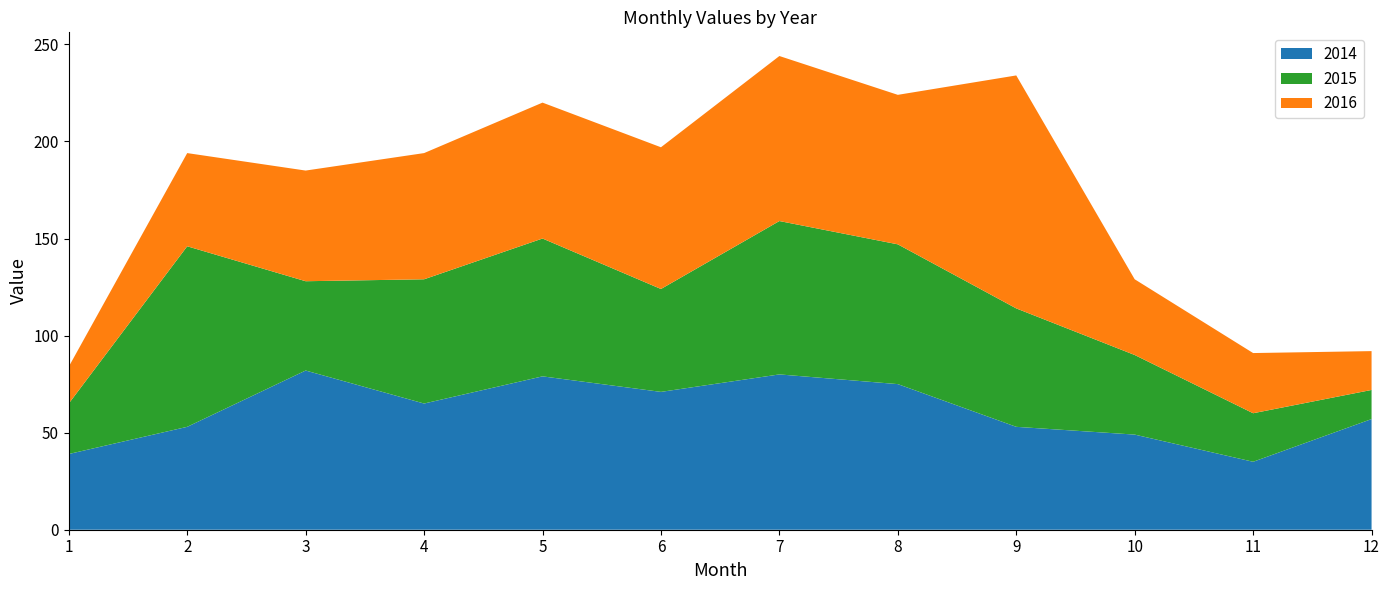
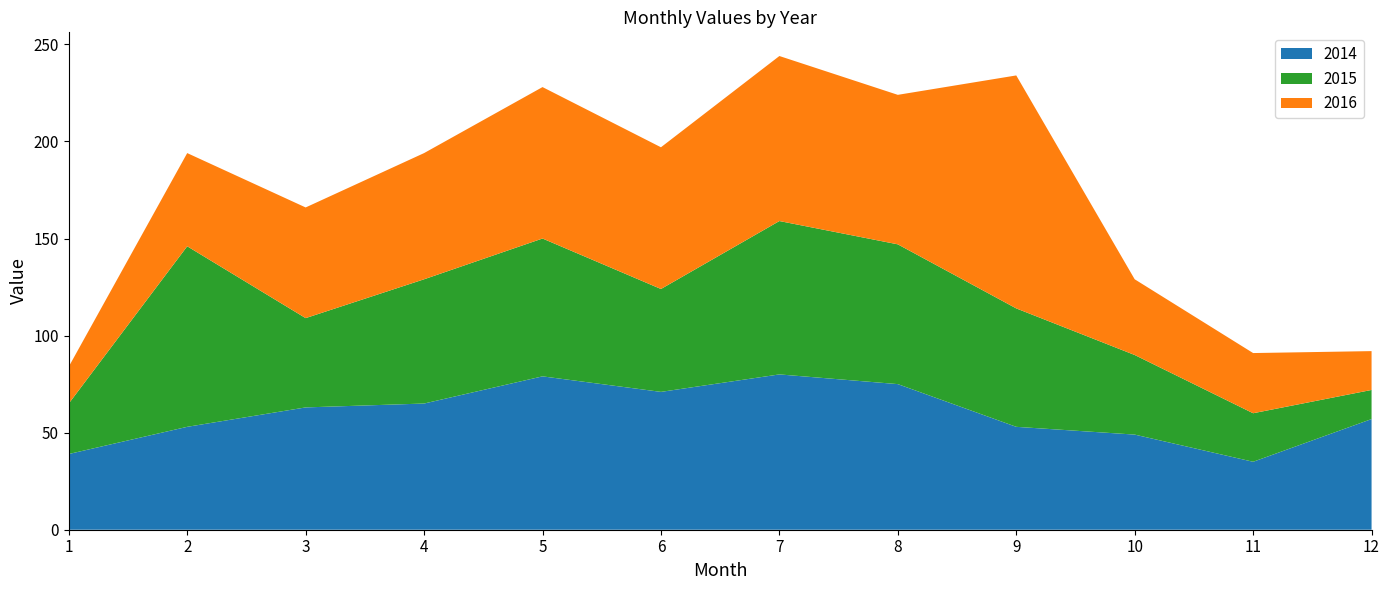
  {
    "2014": {
-     "3": 82
+     "3": 63
    },
    "2016": {
      "1": 19,
      "2": 48,
      "3": 57,
      "4": 65,
-     "5": 70,
+     "5": 78,
      "6": 73,
      "7": 85,
      "8": 77,
      "9": 120,
      "10": 39,
      "11": 31,
      "12": 20
    }
  }
